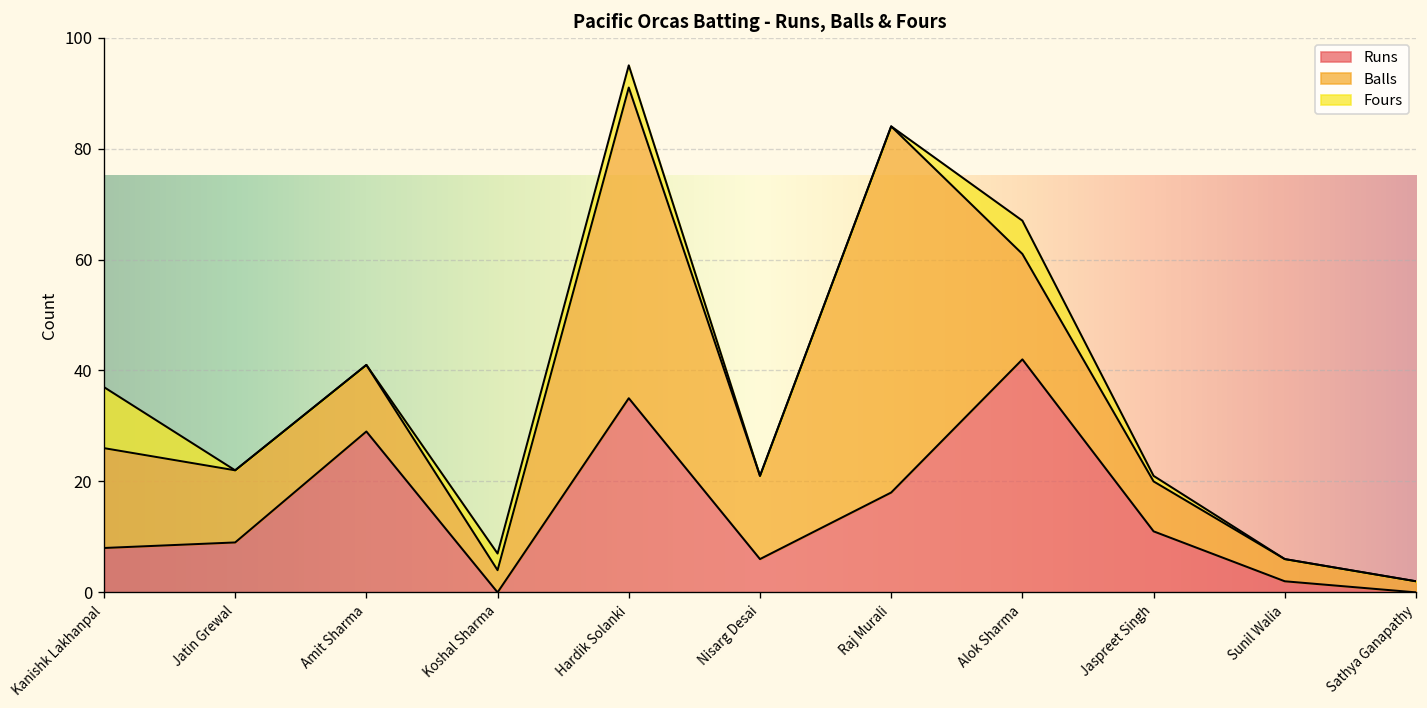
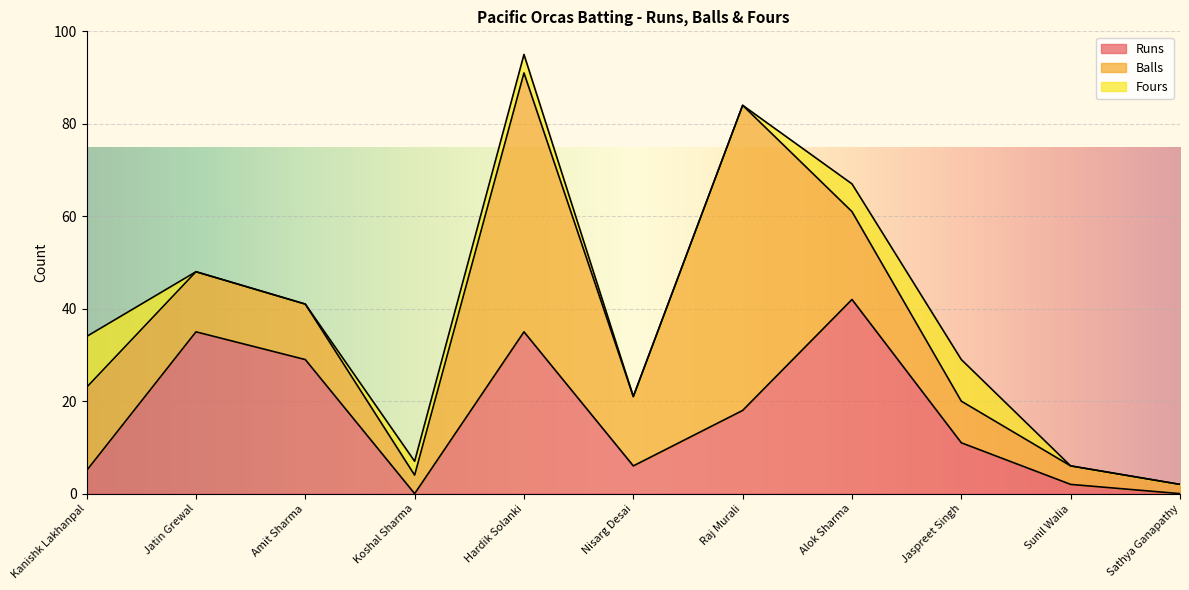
  {
    "Runs": {
-     "Kanishk Lakhanpal": 8,
-     "Jatin Grewal": 9,
+     "Kanishk Lakhanpal": 5,
+     "Jatin Grewal": 35,
      "Amit Sharma": 29,
      "Koshal Sharma": 0,
      "Hardik Solanki": 35,
      "Nisarg Desai": 6,
      "Raj Murali": 18,
      "Alok Sharma": 42,
      "Jaspreet Singh": 11,
      "Sunil Walia": 2,
      "Sathya Ganapathy": 0
    },
    "Balls": {
      "Kanishk Lakhanpal": 18,
      "Koshal Sharma": 4,
      "Hardik Solanki": 56,
      "Alok Sharma": 19,
      "Jaspreet Singh": 9
    },
    "Fours": {
      "Kanishk Lakhanpal": 11,
      "Koshal Sharma": 3,
      "Hardik Solanki": 4,
      "Alok Sharma": 6,
-     "Jaspreet Singh": 1
+     "Jaspreet Singh": 9
    }
  }
